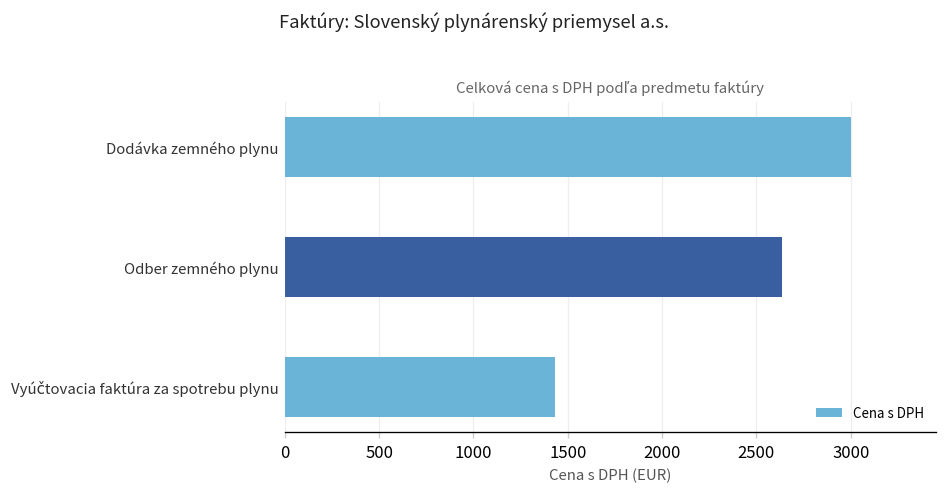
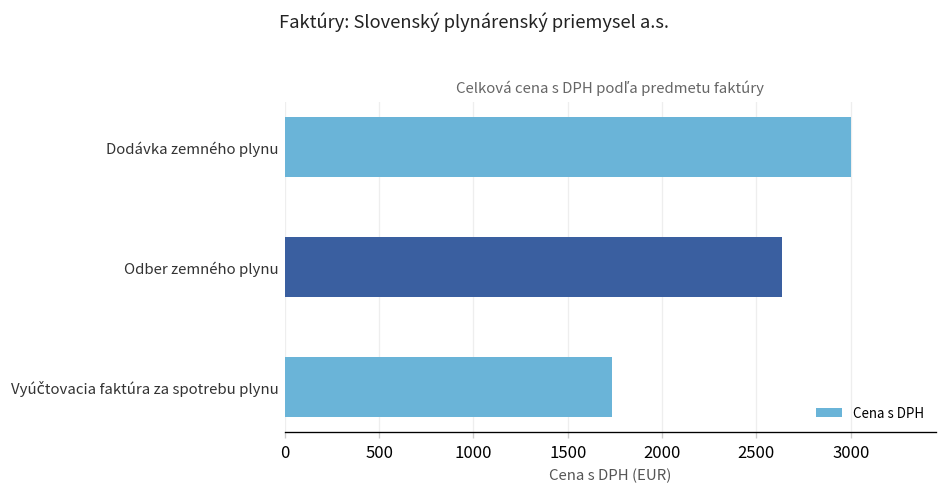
  {
    "Dodávka zemného plynu": 3000,
    "Odber zemného plynu": 2640,
-   "Vyúčtovacia faktúra za spotrebu plynu": 1430
+   "Vyúčtovacia faktúra za spotrebu plynu": 1730
  }
